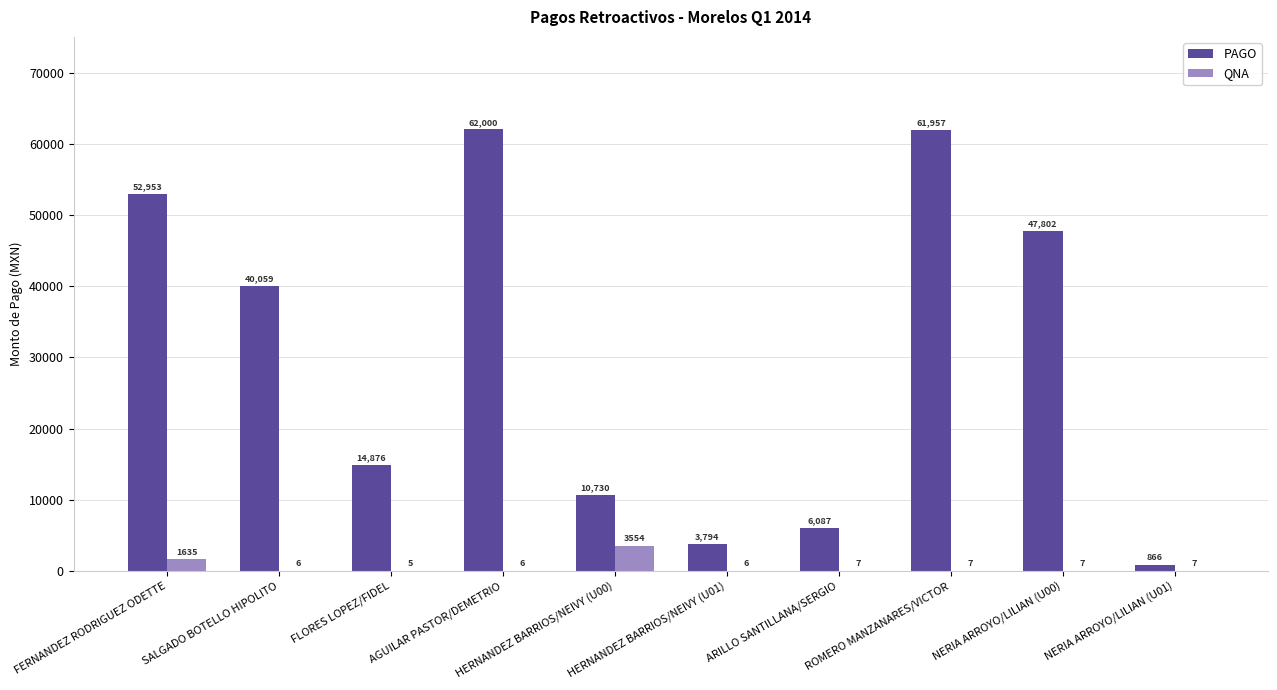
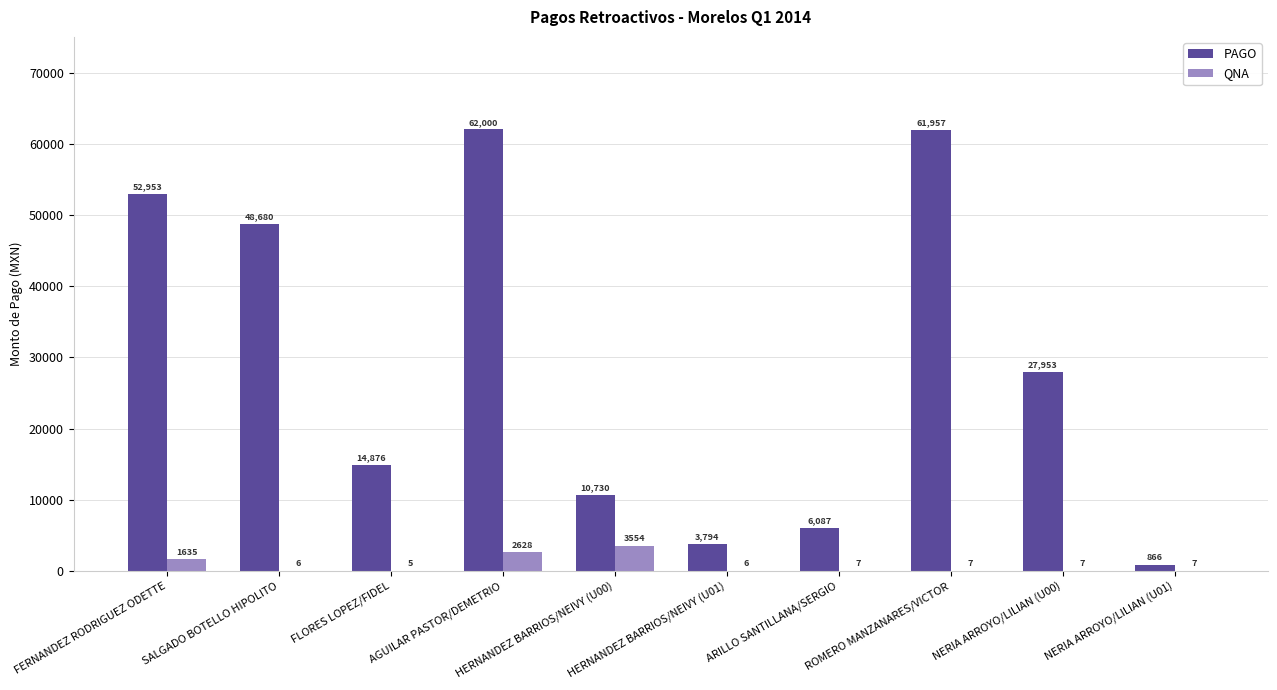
  {
    "PAGO": {
      "FERNANDEZ RODRIGUEZ ODETTE": "52,953",
-     "SALGADO BOTELLO HIPOLITO": "40,059",
+     "SALGADO BOTELLO HIPOLITO": "48,680",
      "FLORES LOPEZ/FIDEL": "14,876",
      "AGUILAR PASTOR/DEMETRIO": "62,000",
      "HERNANDEZ BARRIOS/NEIVY (U00)": "10,730",
      "HERNANDEZ BARRIOS/NEIVY (U01)": "3,794",
      "ARILLO SANTILLANA/SERGIO": "6,087",
      "ROMERO MANZANARES/VICTOR": "61,957",
-     "NERIA ARROYO/LILIAN (U00)": "47,802",
+     "NERIA ARROYO/LILIAN (U00)": "27,953",
      "NERIA ARROYO/LILIAN (U01)": "866"
    },
    "QNA": {
      "FERNANDEZ RODRIGUEZ ODETTE": "1635",
      "SALGADO BOTELLO HIPOLITO": "6",
      "FLORES LOPEZ/FIDEL": "5",
-     "AGUILAR PASTOR/DEMETRIO": "6",
+     "AGUILAR PASTOR/DEMETRIO": "2628",
      "HERNANDEZ BARRIOS/NEIVY (U00)": "3554",
      "HERNANDEZ BARRIOS/NEIVY (U01)": "6",
      "ARILLO SANTILLANA/SERGIO": "7",
      "ROMERO MANZANARES/VICTOR": "7",
      "NERIA ARROYO/LILIAN (U00)": "7",
      "NERIA ARROYO/LILIAN (U01)": "7"
    }
  }
